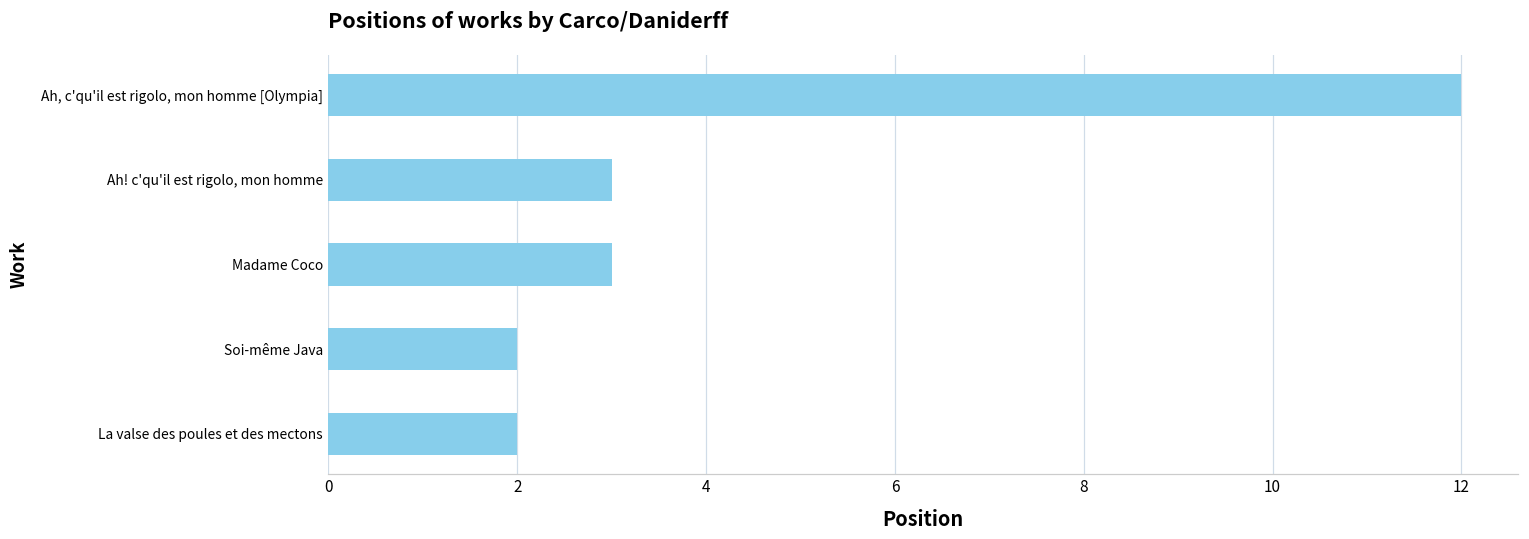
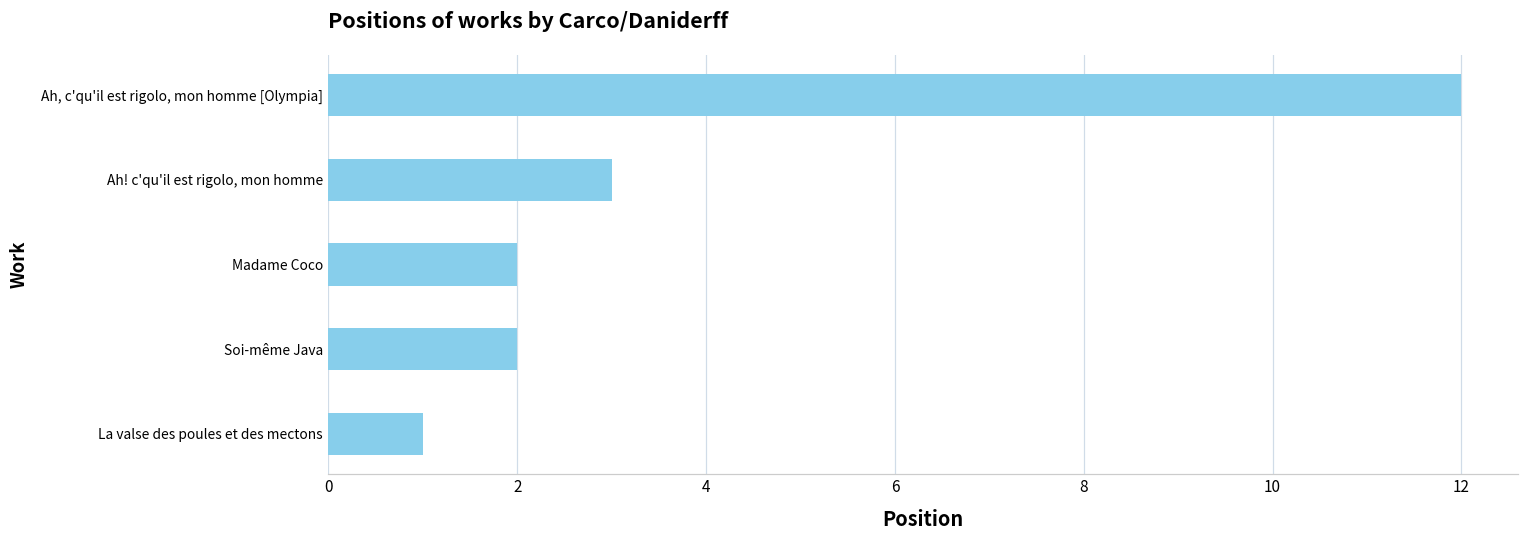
  {
    "Ah, c'qu'il est rigolo, mon homme [Olympia]": 12,
    "Ah! c'qu'il est rigolo, mon homme": 3,
-   "Madame Coco": 3,
+   "Madame Coco": 2,
    "Soi-même Java": 2,
-   "La valse des poules et des mectons": 2
+   "La valse des poules et des mectons": 1
  }
